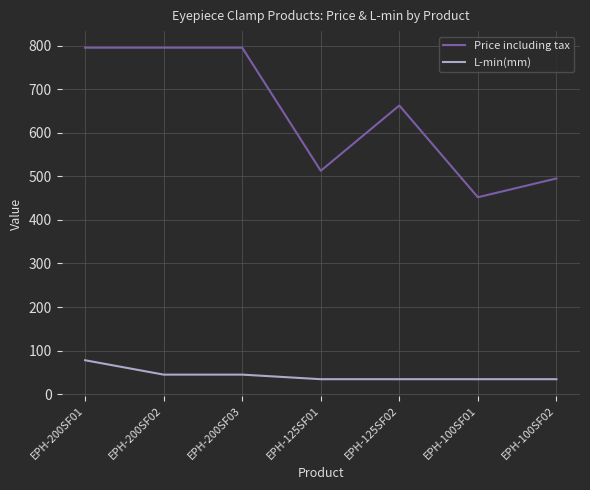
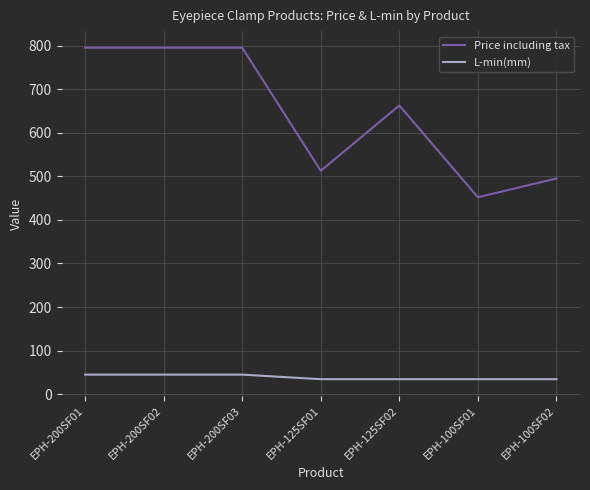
  {
    "Price including tax": {
      "EPH-200SF01": 800,
      "EPH-200SF02": 800,
      "EPH-200SF03": 800,
      "EPH-125SF01": 510,
      "EPH-125SF02": 660,
      "EPH-100SF01": 450,
      "EPH-100SF02": 500
    },
    "L-min(mm)": {
-     "EPH-200SF01": 80,
+     "EPH-200SF01": 50,
      "EPH-200SF02": 50,
      "EPH-200SF03": 50,
      "EPH-125SF01": 30,
      "EPH-125SF02": 30,
      "EPH-100SF01": 30,
      "EPH-100SF02": 30
    }
  }
